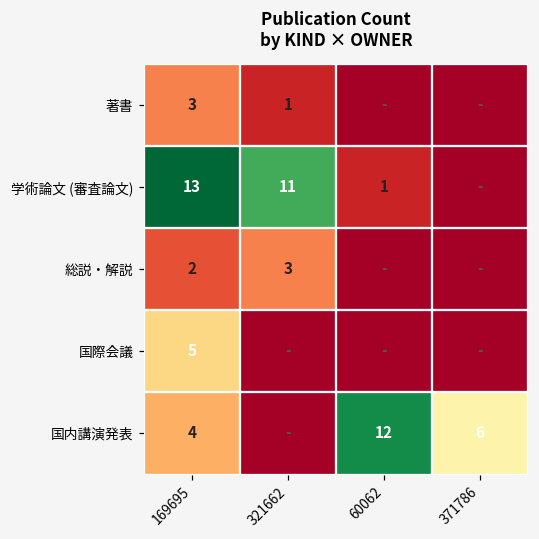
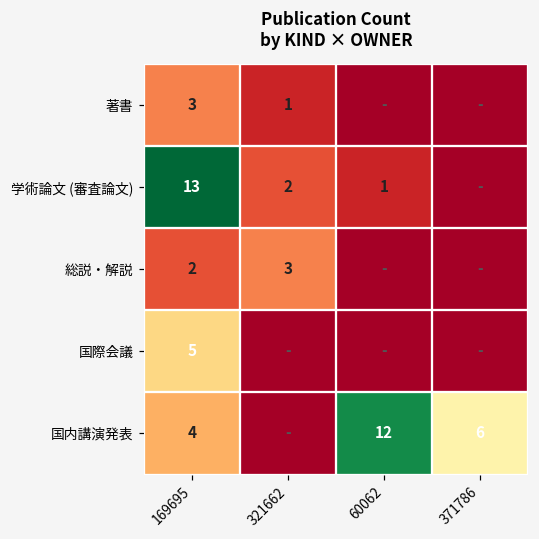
  {
    "著書": {
      "169695": 3,
      "321662": 1
    },
    "学術論文 (審査論文)": {
      "169695": 13,
-     "321662": 11,
+     "321662": 2,
      "60062": 1
    },
    "総説・解説": {
      "169695": 2,
      "321662": 3
    },
    "国際会議": {
      "169695": 5
    },
    "国内講演発表": {
      "169695": 4,
      "60062": 12,
      "371786": 6
    }
  }
